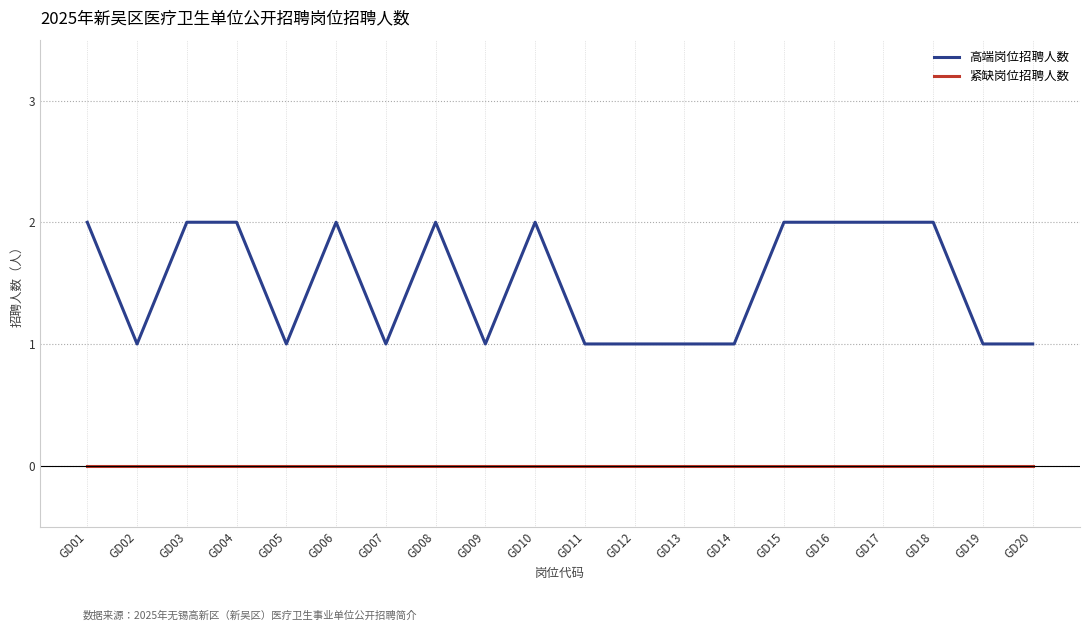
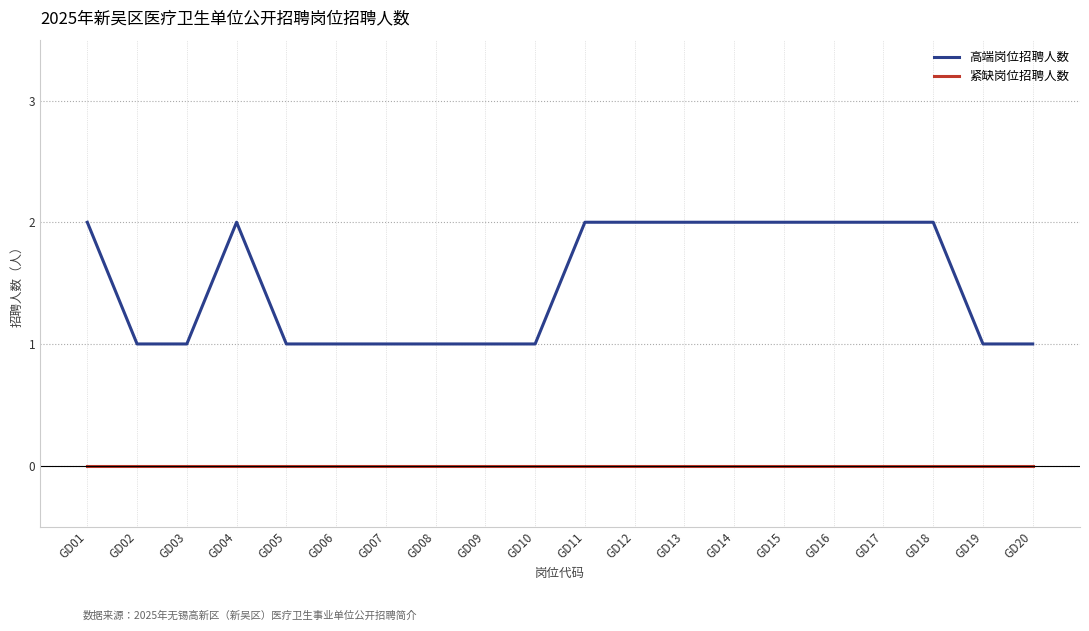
  {
    "高端岗位招聘人数": {
      "GD01": 2,
      "GD02": 1,
-     "GD03": 2,
+     "GD03": 1,
      "GD04": 2,
      "GD05": 1,
-     "GD06": 2,
+     "GD06": 1,
      "GD07": 1,
-     "GD08": 2,
+     "GD08": 1,
      "GD09": 1,
-     "GD10": 2,
-     "GD11": 1,
-     "GD12": 1,
-     "GD13": 1,
-     "GD14": 1,
+     "GD10": 1,
+     "GD11": 2,
+     "GD12": 2,
+     "GD13": 2,
+     "GD14": 2,
      "GD15": 2,
      "GD16": 2,
      "GD17": 2,
      "GD18": 2,
      "GD19": 1,
      "GD20": 1
    },
    "紧缺岗位招聘人数": {
      "GD01": 0,
      "GD02": 0,
      "GD03": 0,
      "GD04": 0,
      "GD05": 0,
      "GD06": 0,
      "GD07": 0,
      "GD08": 0,
      "GD09": 0,
      "GD10": 0,
      "GD11": 0,
      "GD12": 0,
      "GD13": 0,
      "GD14": 0,
      "GD15": 0,
      "GD16": 0,
      "GD17": 0,
      "GD18": 0,
      "GD19": 0,
      "GD20": 0
    }
  }
